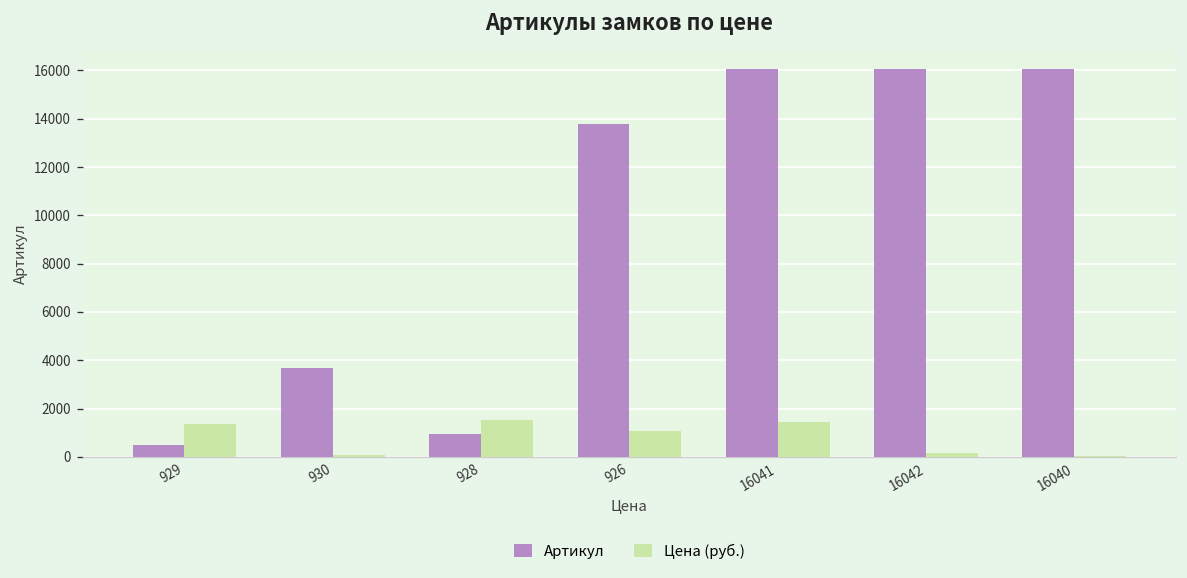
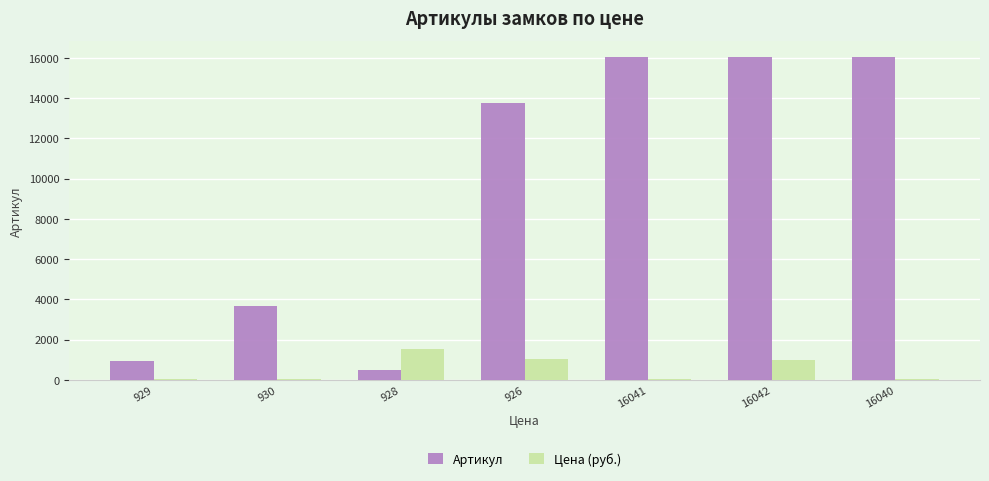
  {
    "Артикул": {
-     "929": 500,
+     "929": 900,
      "930": 3700,
-     "928": 900,
+     "928": 500,
      "926": 13800,
      "16041": 16000,
      "16042": 16000,
      "16040": 16000
    },
    "Цена (руб.)": {
-     "929": 1400,
+     "929": 100,
      "928": 1500,
      "926": 1100,
-     "16041": 1400,
-     "16042": 200
+     "16041": 100,
+     "16042": 1000
    }
  }
